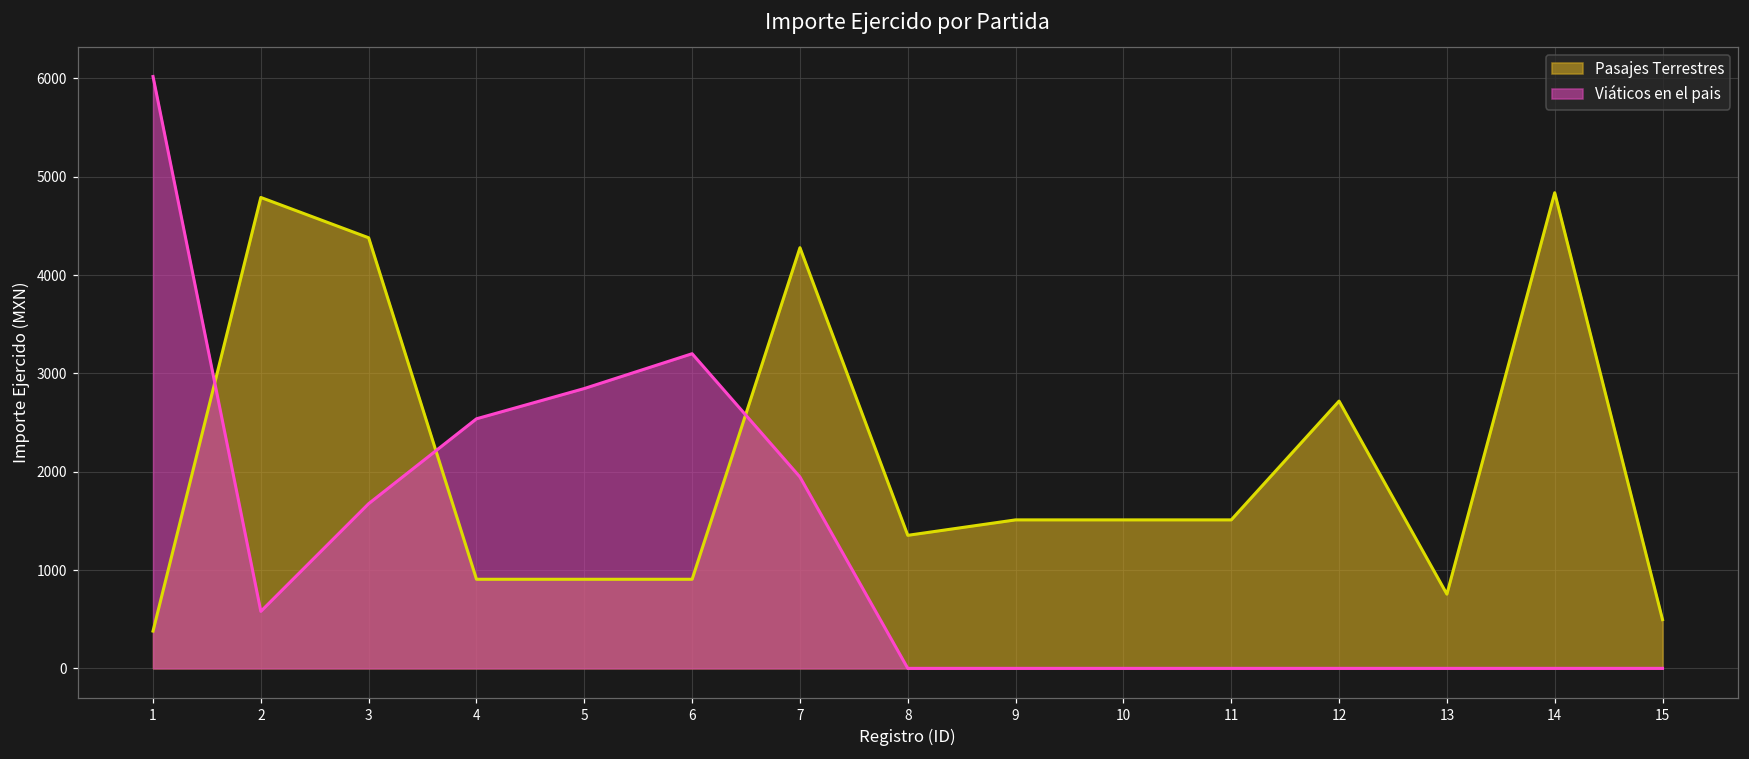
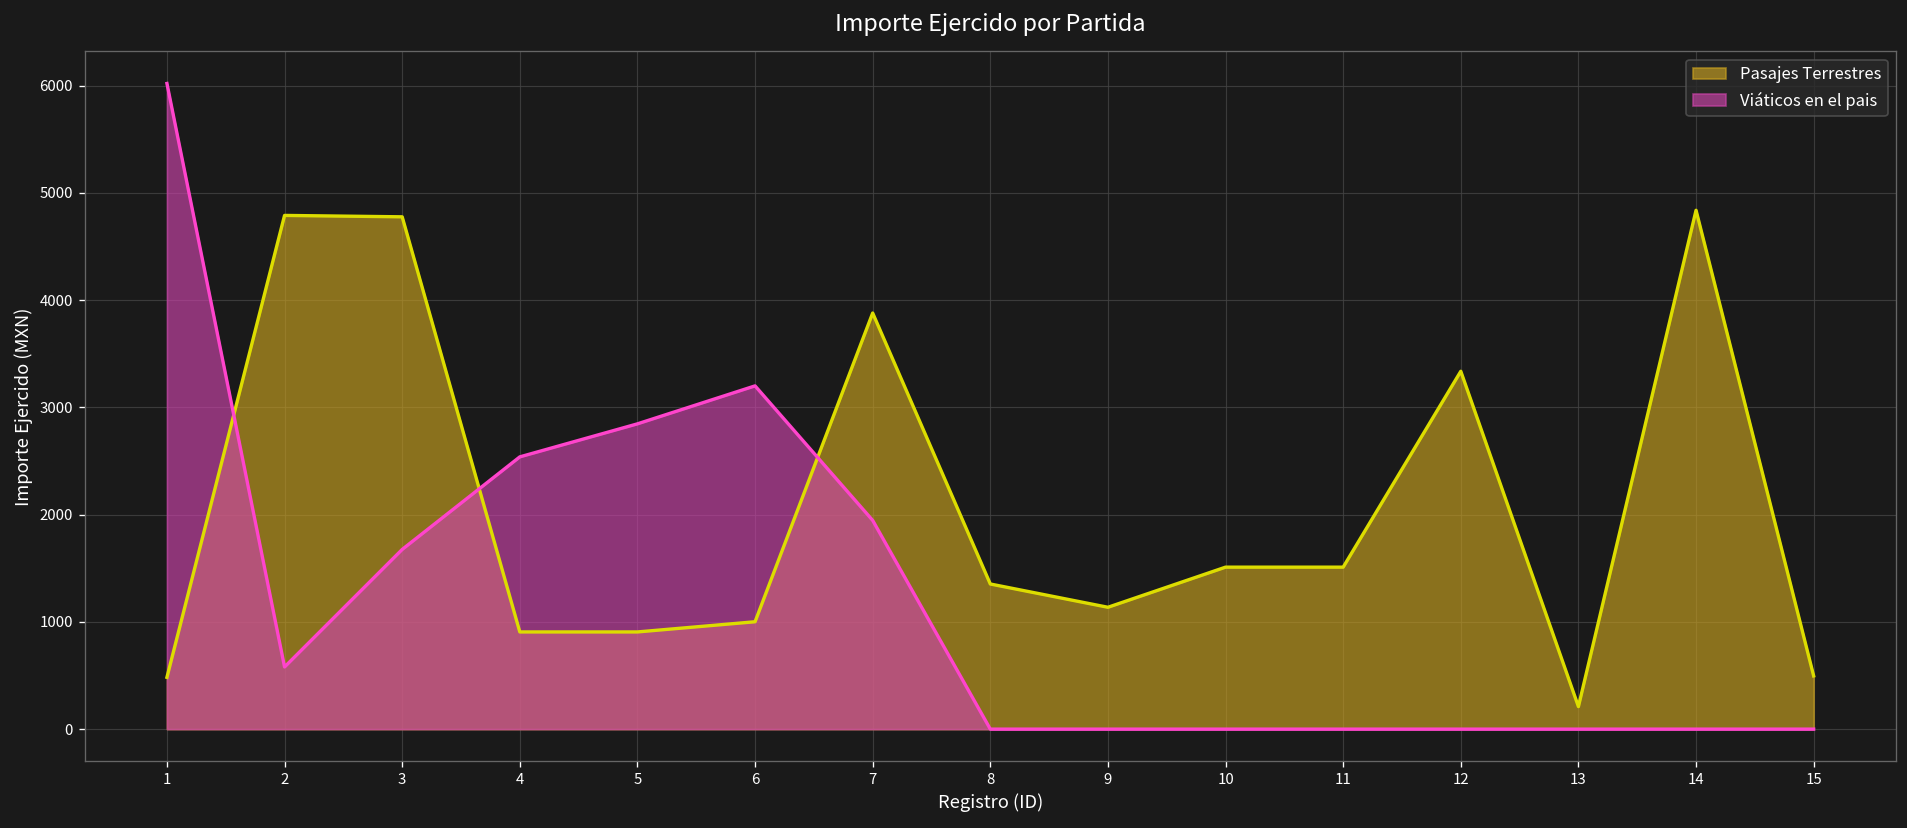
  {
    "Pasajes Terrestres": {
-     "1": 400,
+     "1": 500,
      "2": 4800,
-     "3": 4400,
+     "3": 4800,
      "4": 900,
      "5": 900,
-     "6": 900,
-     "7": 4300,
+     "6": 1000,
+     "7": 3900,
      "8": 1400,
-     "9": 1500,
+     "9": 1100,
      "10": 1500,
      "11": 1500,
-     "12": 2700,
-     "13": 800,
+     "12": 3300,
+     "13": 200,
      "14": 4800,
      "15": 500
    },
    "Viáticos en el pais": {
      "1": 6000,
      "2": 600,
      "3": 1700,
      "4": 2500,
      "5": 2800,
      "6": 3200,
      "7": 1900,
      "8": 0,
      "9": 0,
      "10": 0,
      "11": 0,
      "12": 0,
      "13": 0,
      "14": 0,
      "15": 0
    }
  }
